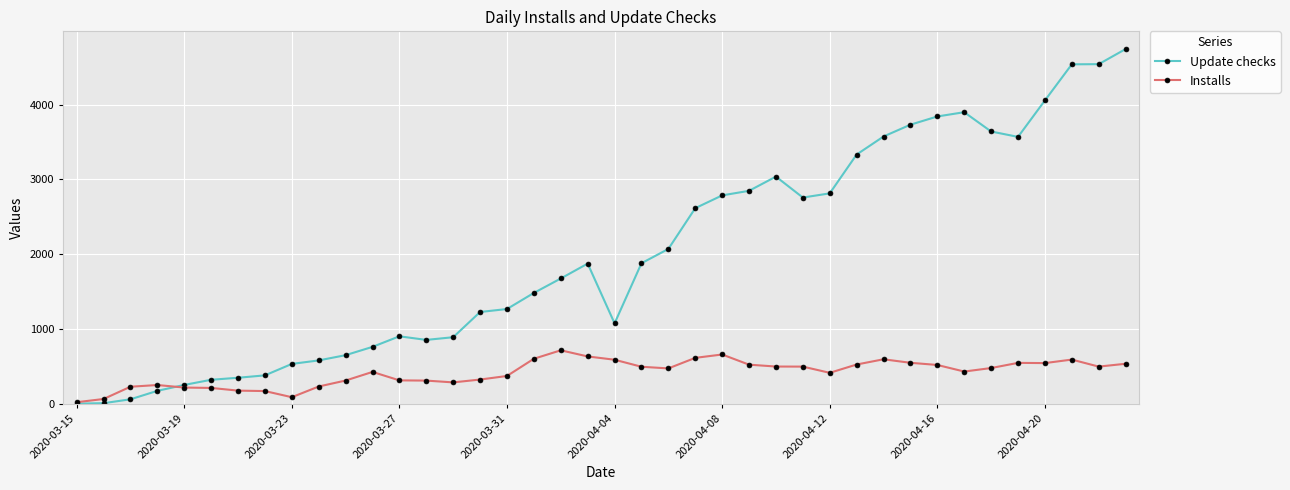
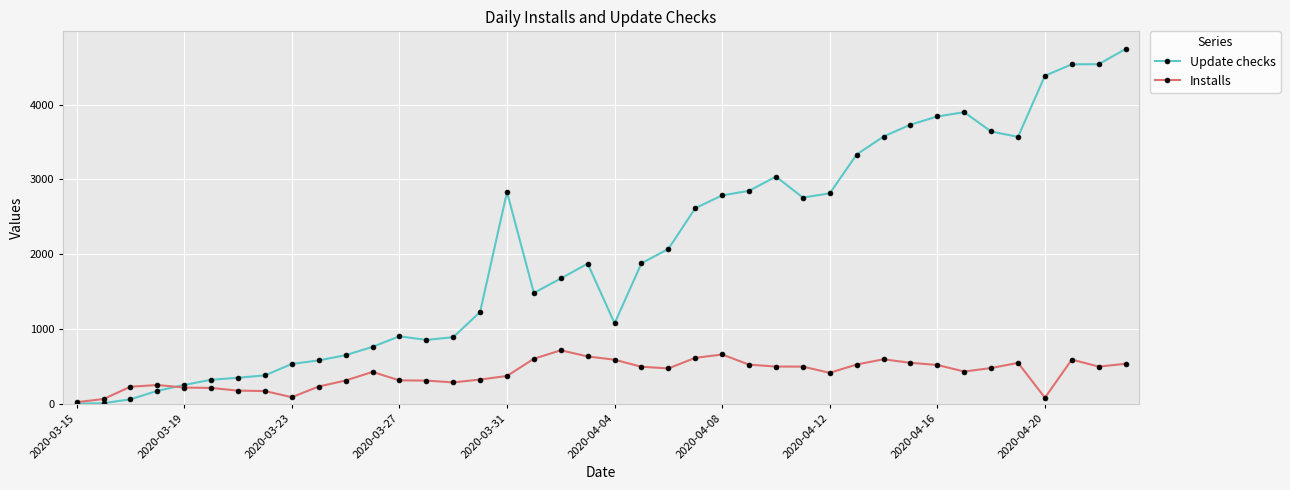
  {
    "Update checks": {
      "2020-03-19": 300,
      "2020-03-23": 500,
      "2020-03-27": 900,
-     "2020-03-31": 1300,
+     "2020-03-31": 2800,
      "2020-04-04": 1100,
      "2020-04-08": 2800,
      "2020-04-12": 2800,
      "2020-04-16": 3800,
-     "2020-04-20": 4100
+     "2020-04-20": 4400
    },
    "Installs": {
      "2020-03-19": 200,
      "2020-03-23": 100,
      "2020-03-27": 300,
      "2020-03-31": 400,
      "2020-04-04": 600,
      "2020-04-08": 700,
      "2020-04-12": 400,
      "2020-04-16": 500,
-     "2020-04-20": 500
+     "2020-04-20": 100
    }
  }
